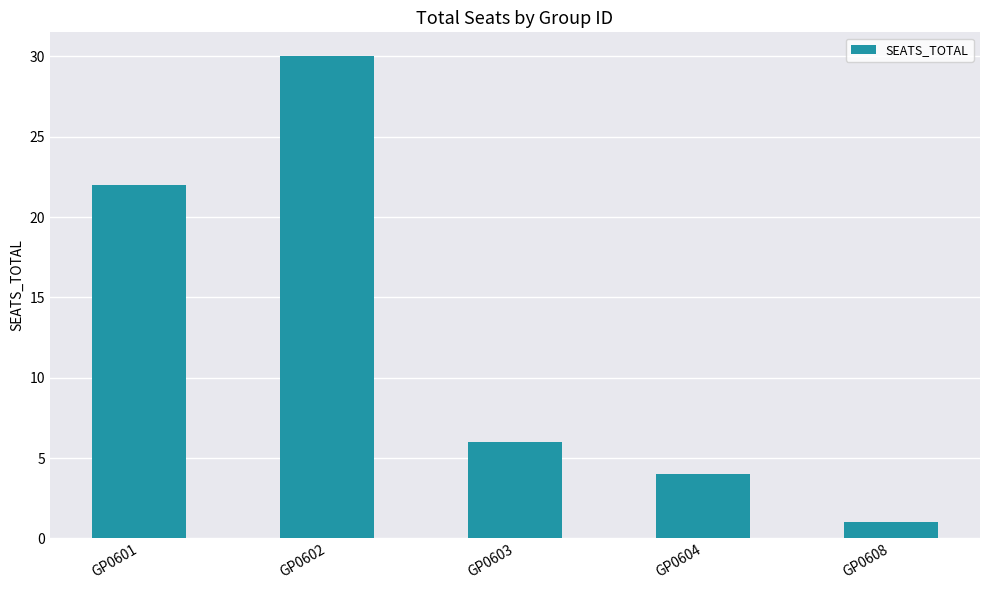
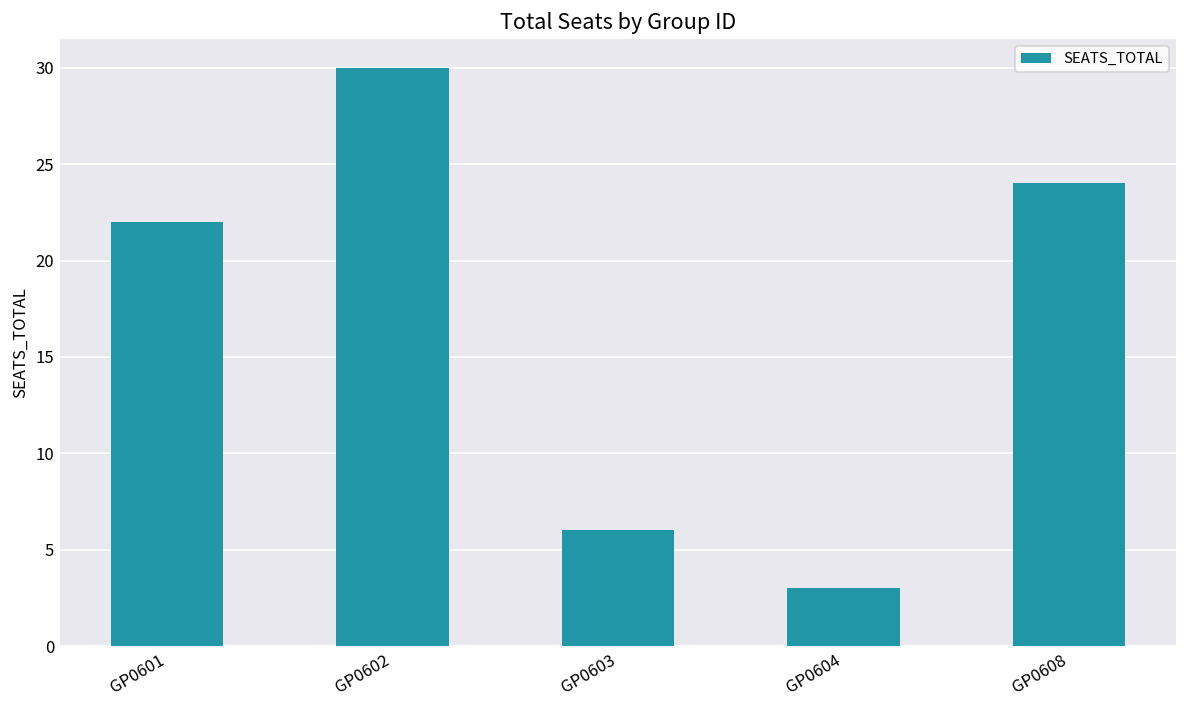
  {
    "GP0601": 22,
    "GP0602": 30,
    "GP0603": 6,
-   "GP0604": 4,
-   "GP0608": 1
+   "GP0604": 3,
+   "GP0608": 24
  }
